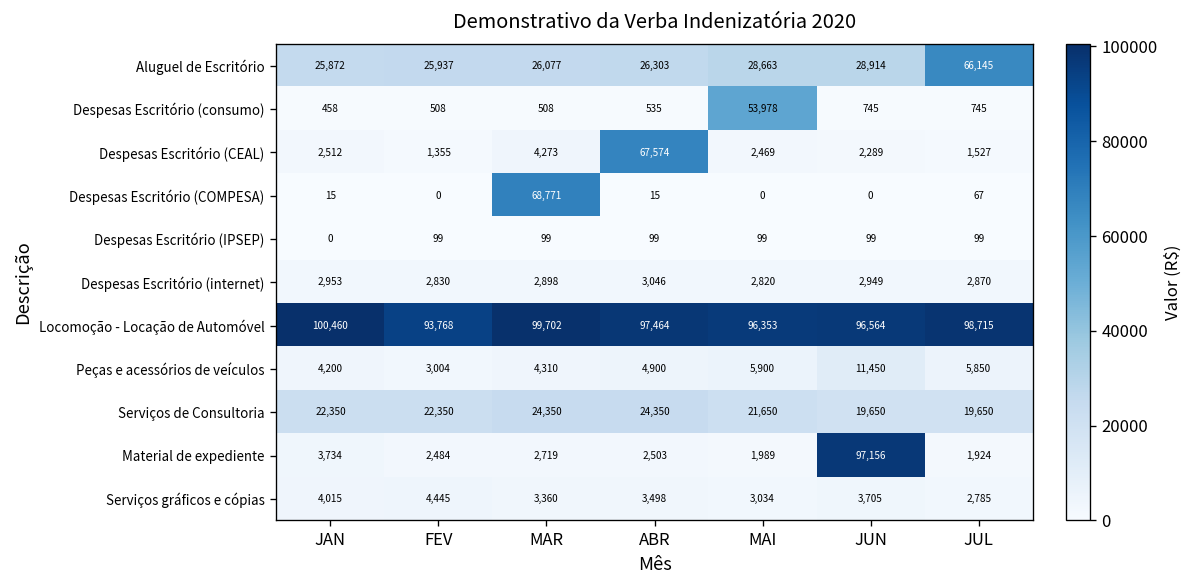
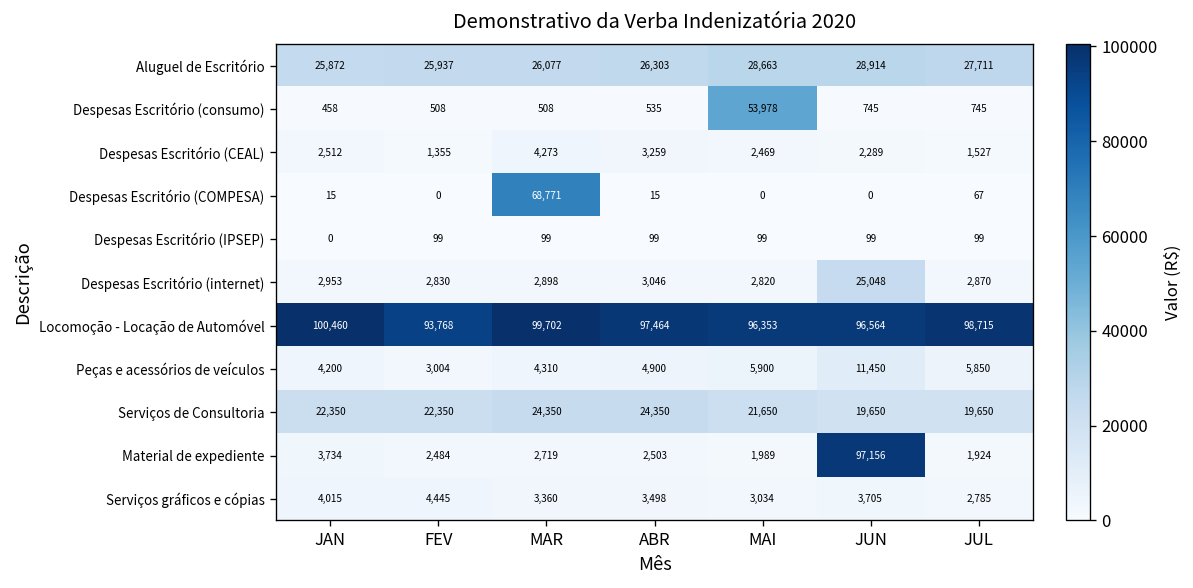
  {
    "Aluguel de Escritório": {
      "JAN": "25,872",
      "FEV": "25,937",
      "MAR": "26,077",
      "ABR": "26,303",
      "MAI": "28,663",
      "JUN": "28,914",
-     "JUL": "66,145"
+     "JUL": "27,711"
    },
    "Despesas Escritório (consumo)": {
      "JAN": "458",
      "FEV": "508",
      "MAR": "508",
      "ABR": "535",
      "MAI": "53,978",
      "JUN": "745",
      "JUL": "745"
    },
    "Despesas Escritório (CEAL)": {
      "JAN": "2,512",
      "FEV": "1,355",
      "MAR": "4,273",
-     "ABR": "67,574",
+     "ABR": "3,259",
      "MAI": "2,469",
      "JUN": "2,289",
      "JUL": "1,527"
    },
    "Despesas Escritório (COMPESA)": {
      "JAN": "15",
      "FEV": "0",
      "MAR": "68,771",
      "ABR": "15",
      "MAI": "0",
      "JUN": "0",
      "JUL": "67"
    },
    "Despesas Escritório (IPSEP)": {
      "JAN": "0",
      "FEV": "99",
      "MAR": "99",
      "ABR": "99",
      "MAI": "99",
      "JUN": "99",
      "JUL": "99"
    },
    "Despesas Escritório (internet)": {
      "JAN": "2,953",
      "FEV": "2,830",
      "MAR": "2,898",
      "ABR": "3,046",
      "MAI": "2,820",
-     "JUN": "2,949",
+     "JUN": "25,048",
      "JUL": "2,870"
    },
    "Locomoção - Locação de Automóvel": {
      "JAN": "100,460",
      "FEV": "93,768",
      "MAR": "99,702",
      "ABR": "97,464",
      "MAI": "96,353",
      "JUN": "96,564",
      "JUL": "98,715"
    },
    "Peças e acessórios de veículos": {
      "JAN": "4,200",
      "FEV": "3,004",
      "MAR": "4,310",
      "ABR": "4,900",
      "MAI": "5,900",
      "JUN": "11,450",
      "JUL": "5,850"
    },
    "Serviços de Consultoria": {
      "JAN": "22,350",
      "FEV": "22,350",
      "MAR": "24,350",
      "ABR": "24,350",
      "MAI": "21,650",
      "JUN": "19,650",
      "JUL": "19,650"
    },
    "Material de expediente": {
      "JAN": "3,734",
      "FEV": "2,484",
      "MAR": "2,719",
      "ABR": "2,503",
      "MAI": "1,989",
      "JUN": "97,156",
      "JUL": "1,924"
    },
    "Serviços gráficos e cópias": {
      "JAN": "4,015",
      "FEV": "4,445",
      "MAR": "3,360",
      "ABR": "3,498",
      "MAI": "3,034",
      "JUN": "3,705",
      "JUL": "2,785"
    }
  }
